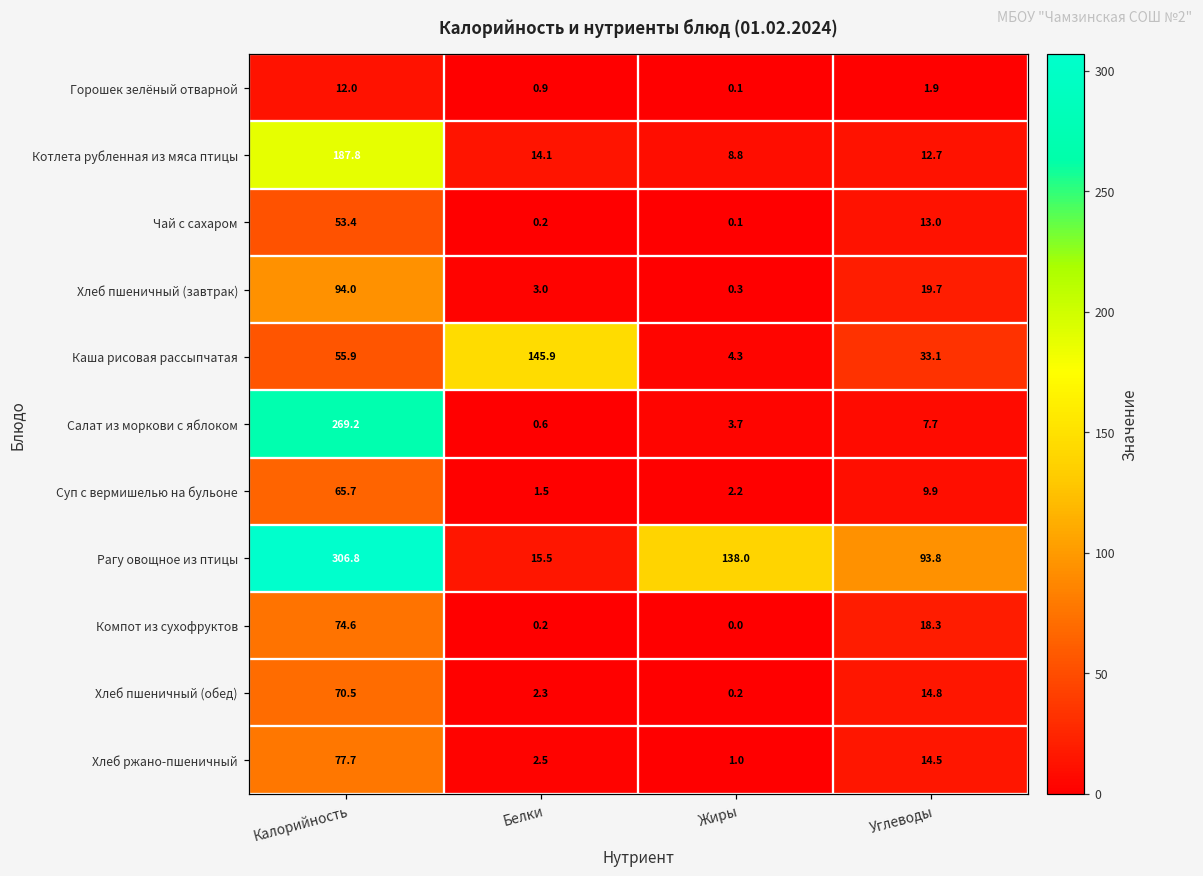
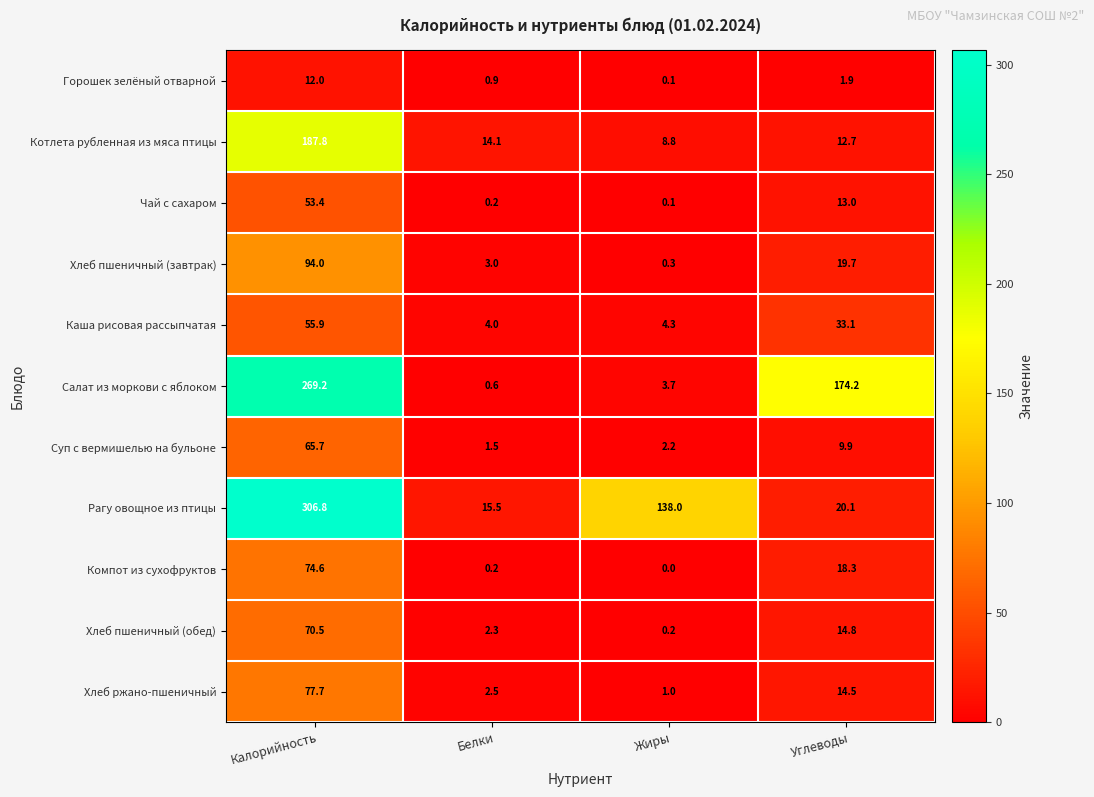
  {
    "Горошек зелёный отварной": {
      "Калорийность": 12.0,
      "Белки": 0.9,
      "Жиры": 0.1,
      "Углеводы": 1.9
    },
    "Котлета рубленная из мяса птицы": {
      "Калорийность": 187.8,
      "Белки": 14.1,
      "Жиры": 8.8,
      "Углеводы": 12.7
    },
    "Чай с сахаром": {
      "Калорийность": 53.4,
      "Белки": 0.2,
      "Жиры": 0.1,
      "Углеводы": 13.0
    },
    "Хлеб пшеничный (завтрак)": {
      "Калорийность": 94.0,
      "Белки": 3.0,
      "Жиры": 0.3,
      "Углеводы": 19.7
    },
    "Каша рисовая рассыпчатая": {
      "Калорийность": 55.9,
-     "Белки": 145.9,
+     "Белки": 4.0,
      "Жиры": 4.3,
      "Углеводы": 33.1
    },
    "Салат из моркови с яблоком": {
      "Калорийность": 269.2,
      "Белки": 0.6,
      "Жиры": 3.7,
-     "Углеводы": 7.7
+     "Углеводы": 174.2
    },
    "Суп с вермишелью на бульоне": {
      "Калорийность": 65.7,
      "Белки": 1.5,
      "Жиры": 2.2,
      "Углеводы": 9.9
    },
    "Рагу овощное из птицы": {
      "Калорийность": 306.8,
      "Белки": 15.5,
      "Жиры": 138.0,
-     "Углеводы": 93.8
+     "Углеводы": 20.1
    },
    "Компот из сухофруктов": {
      "Калорийность": 74.6,
      "Белки": 0.2,
      "Жиры": 0.0,
      "Углеводы": 18.3
    },
    "Хлеб пшеничный (обед)": {
      "Калорийность": 70.5,
      "Белки": 2.3,
      "Жиры": 0.2,
      "Углеводы": 14.8
    },
    "Хлеб ржано-пшеничный": {
      "Калорийность": 77.7,
      "Белки": 2.5,
      "Жиры": 1.0,
      "Углеводы": 14.5
    }
  }
